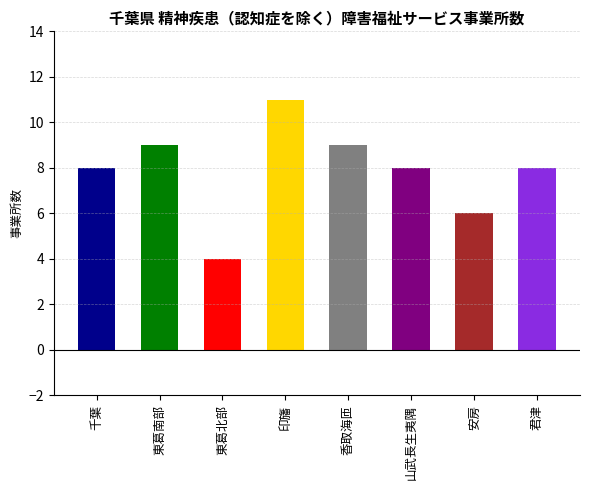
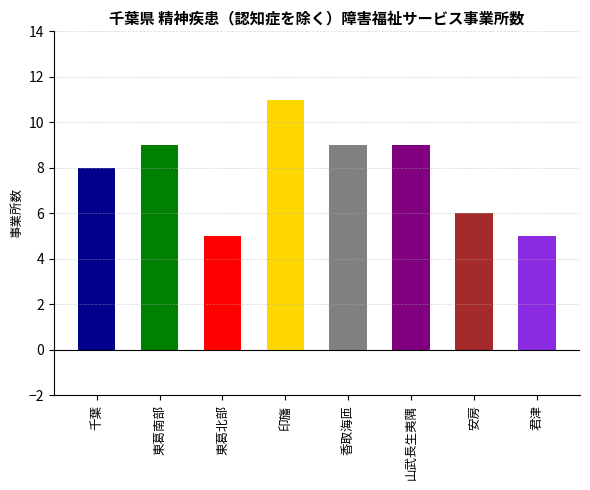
  {
    "千葉": 8,
    "東葛南部": 9,
-   "東葛北部": 4,
+   "東葛北部": 5,
    "印旛": 11,
    "香取海匝": 9,
-   "山武長生夷隅": 8,
+   "山武長生夷隅": 9,
    "安房": 6,
-   "君津": 8
+   "君津": 5
  }
